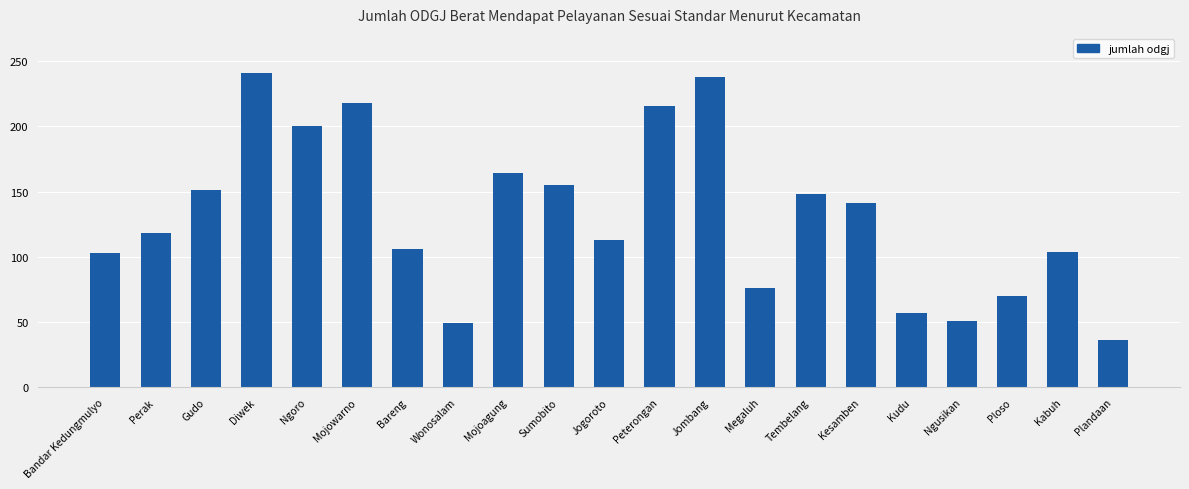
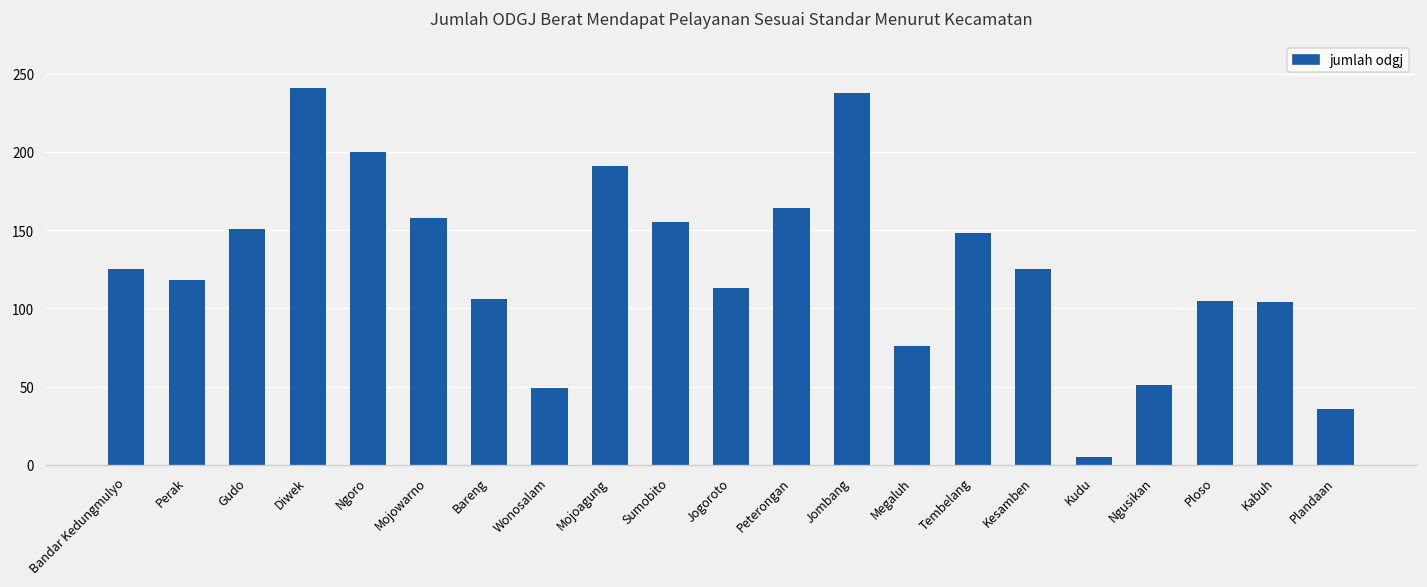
  {
-   "Bandar Kedungmulyo": 103,
+   "Bandar Kedungmulyo": 125,
    "Perak": 118,
    "Gudo": 151,
    "Diwek": 241,
    "Ngoro": 200,
-   "Mojowarno": 218,
+   "Mojowarno": 158,
    "Bareng": 106,
    "Wonosalam": 49,
-   "Mojoagung": 164,
+   "Mojoagung": 191,
    "Sumobito": 155,
    "Jogoroto": 113,
-   "Peterongan": 216,
+   "Peterongan": 164,
    "Jombang": 238,
    "Megaluh": 76,
    "Tembelang": 148,
-   "Kesamben": 141,
-   "Kudu": 57,
+   "Kesamben": 125,
+   "Kudu": 5,
    "Ngusikan": 51,
-   "Ploso": 70,
+   "Ploso": 105,
    "Kabuh": 104,
    "Plandaan": 36
  }
